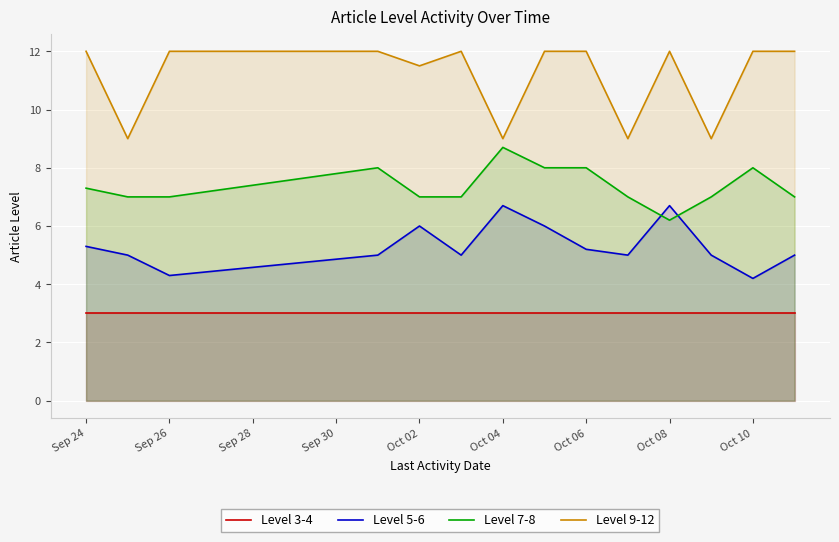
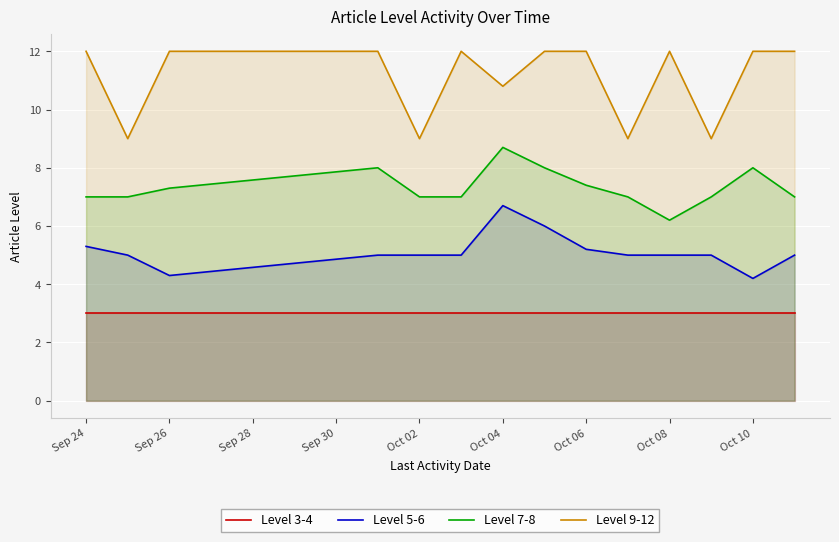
  {
    "Level 3-4": {
      "Sep 24": 3.0,
      "Sep 26": 3.0,
      "Oct 02": 3.0,
      "Oct 04": 3.0,
      "Oct 06": 3.0,
      "Oct 08": 3.0,
      "Oct 10": 3.0
    },
    "Level 5-6": {
      "Sep 24": 5.3,
      "Sep 26": 4.3,
-     "Oct 02": 6,
+     "Oct 02": 5,
      "Oct 04": 6.7,
      "Oct 06": 5.2,
-     "Oct 08": 6.7,
+     "Oct 08": 5.0,
      "Oct 10": 4.2
    },
    "Level 7-8": {
-     "Sep 24": 7.3,
-     "Sep 26": 7.0,
+     "Sep 24": 7.0,
+     "Sep 26": 7.3,
      "Oct 02": 7.0,
      "Oct 04": 8.7,
-     "Oct 06": 8.0,
+     "Oct 06": 7.4,
      "Oct 08": 6.2,
      "Oct 10": 8.0
    },
    "Level 9-12": {
      "Sep 24": 12.0,
      "Sep 26": 12.0,
-     "Oct 02": 11.5,
-     "Oct 04": 9.0,
+     "Oct 02": 9.0,
+     "Oct 04": 10.8,
      "Oct 06": 12.0,
      "Oct 08": 12.0,
      "Oct 10": 12.0
    }
  }
